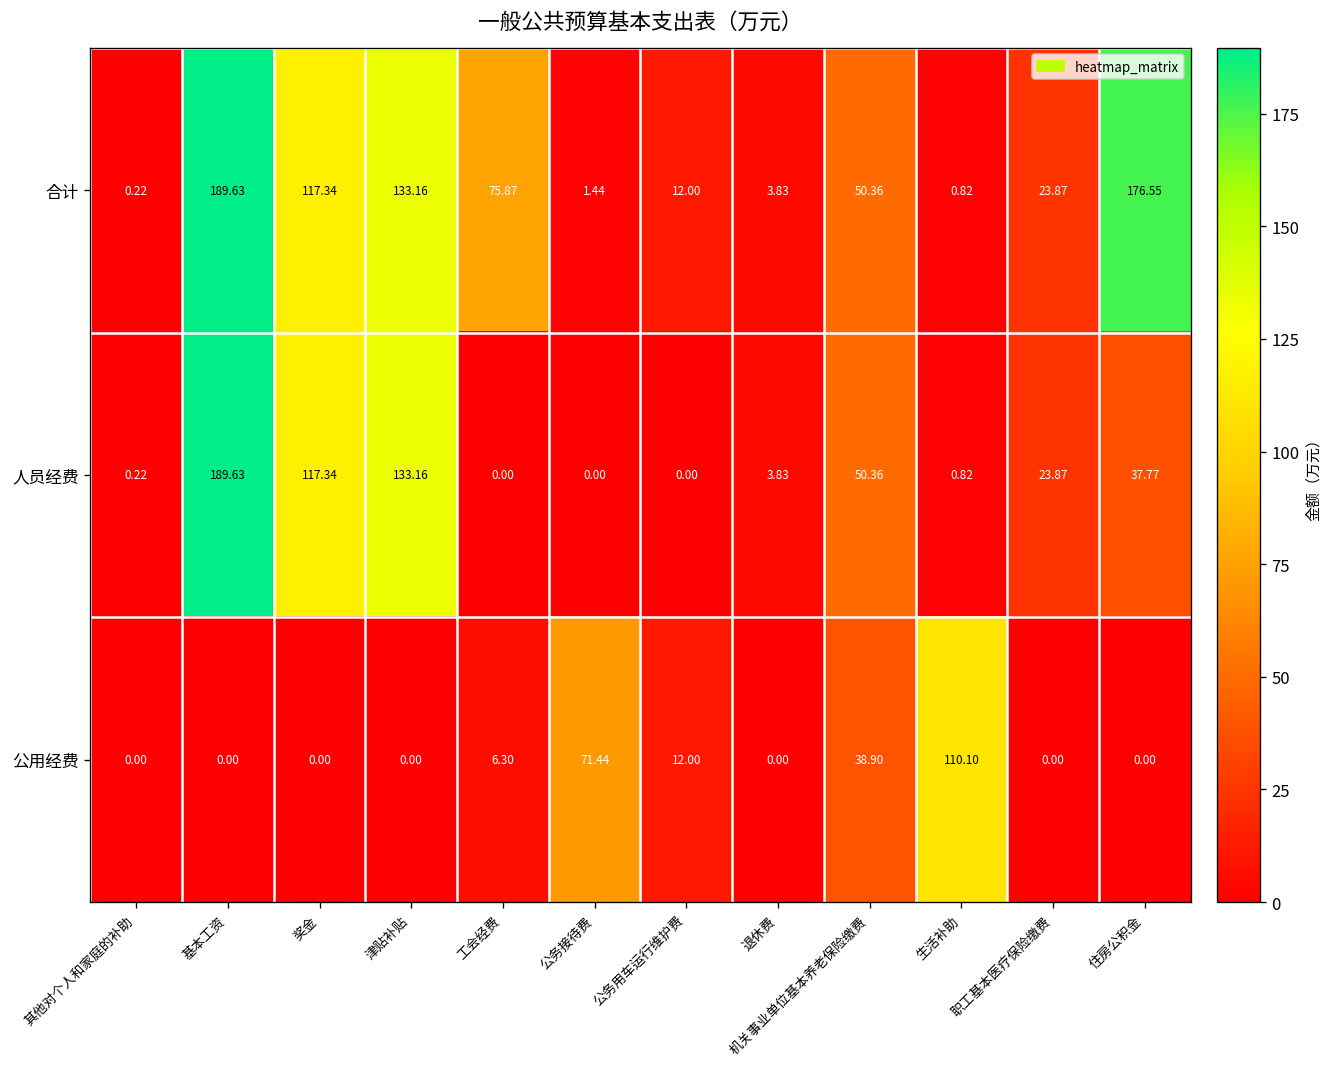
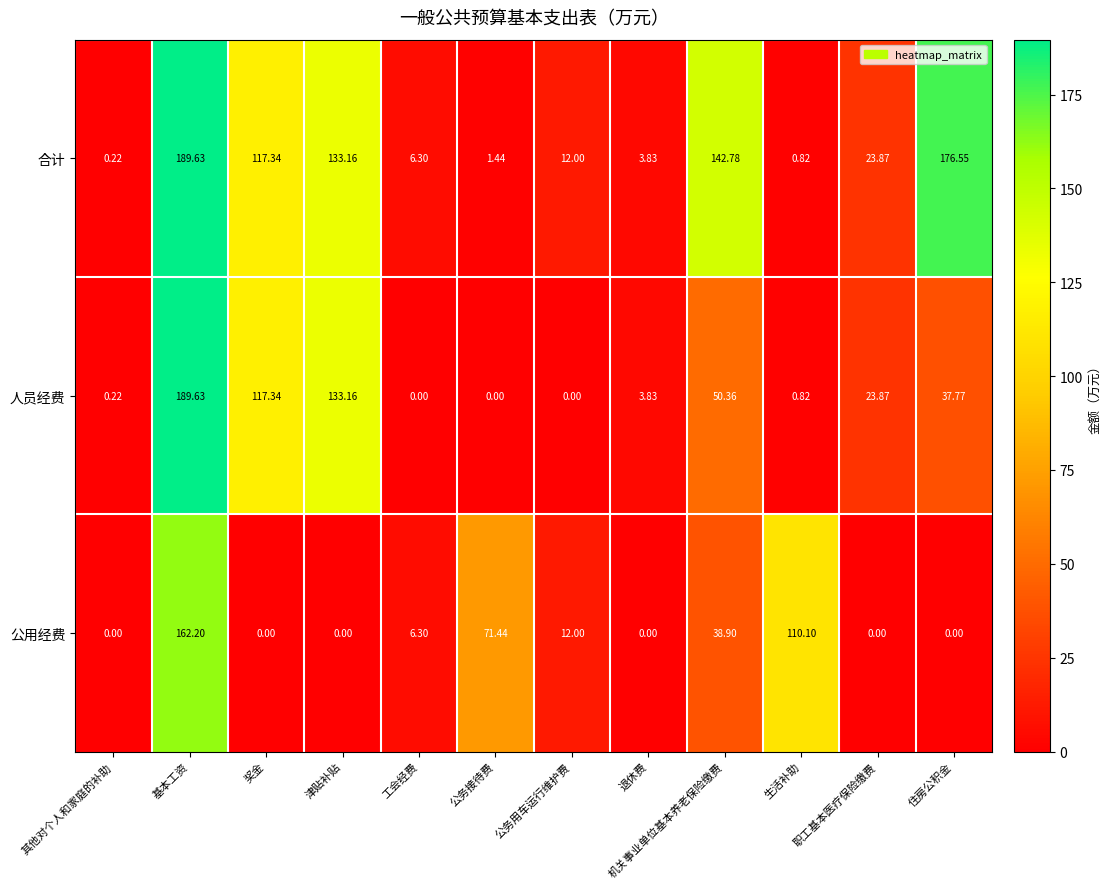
  {
    "合计": {
      "其他对个人和家庭的补助": 0.22,
      "基本工资": 189.63,
      "奖金": 117.34,
      "津贴补贴": 133.16,
-     "工会经费": 75.87,
+     "工会经费": 6.30,
      "公务接待费": 1.44,
      "公务用车运行维护费": 12.00,
      "退休费": 3.83,
-     "机关事业单位基本养老保险缴费": 50.36,
+     "机关事业单位基本养老保险缴费": 142.78,
      "生活补助": 0.82,
      "职工基本医疗保险缴费": 23.87,
      "住房公积金": 176.55
    },
    "人员经费": {
      "其他对个人和家庭的补助": 0.22,
      "基本工资": 189.63,
      "奖金": 117.34,
      "津贴补贴": 133.16,
      "工会经费": 0.00,
      "公务接待费": 0.00,
      "公务用车运行维护费": 0.00,
      "退休费": 3.83,
      "机关事业单位基本养老保险缴费": 50.36,
      "生活补助": 0.82,
      "职工基本医疗保险缴费": 23.87,
      "住房公积金": 37.77
    },
    "公用经费": {
      "其他对个人和家庭的补助": 0.00,
-     "基本工资": 0.00,
+     "基本工资": 162.20,
      "奖金": 0.00,
      "津贴补贴": 0.00,
      "工会经费": 6.30,
      "公务接待费": 71.44,
      "公务用车运行维护费": 12.00,
      "退休费": 0.00,
      "机关事业单位基本养老保险缴费": 38.90,
      "生活补助": 110.10,
      "职工基本医疗保险缴费": 0.00,
      "住房公积金": 0.00
    }
  }
